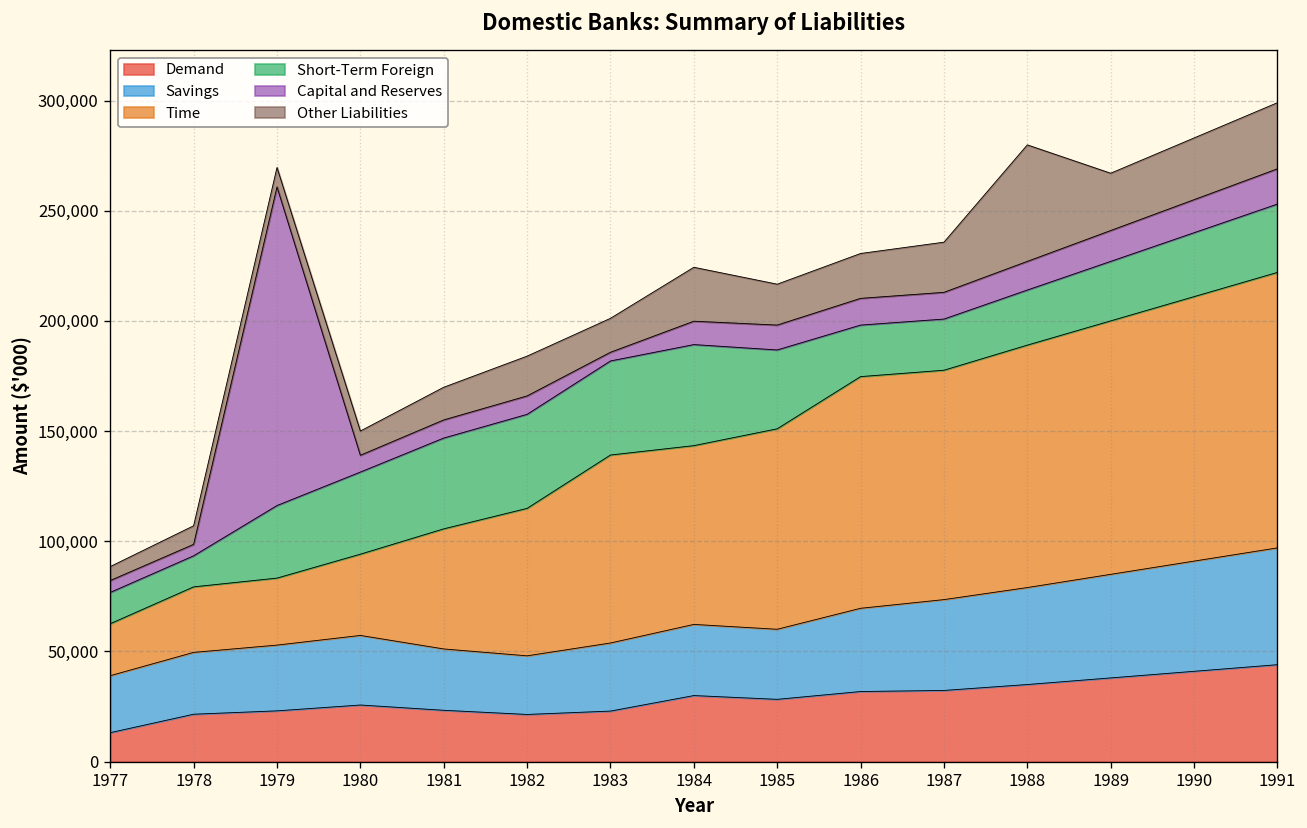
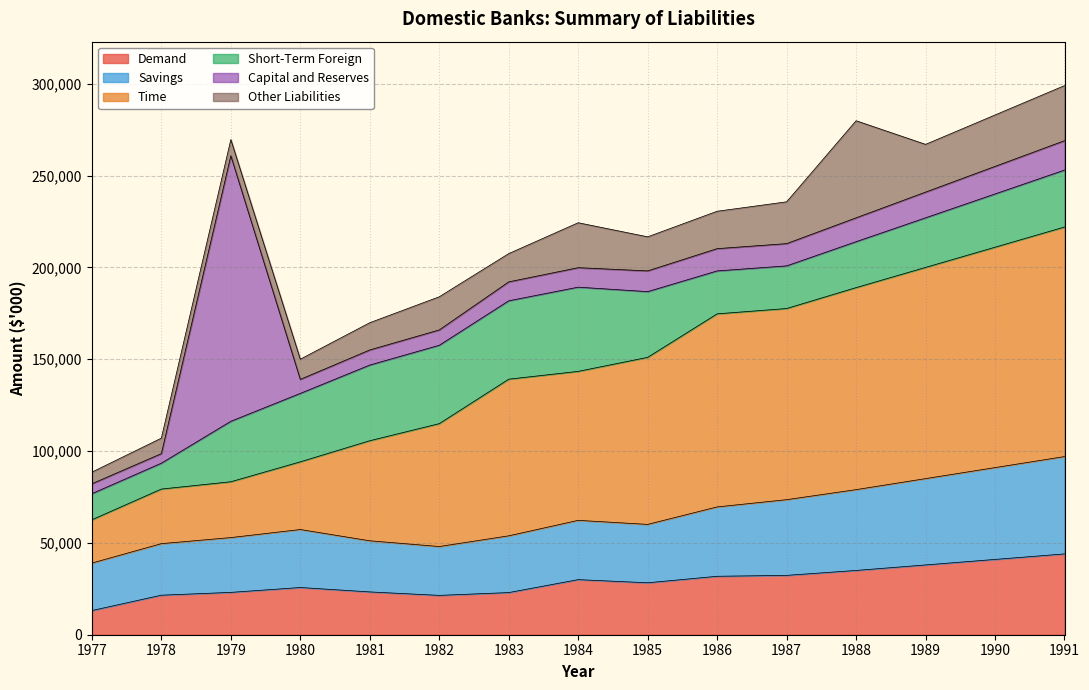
  {
    "Savings": {
      "1977": "26,000",
      "1978": "28,000",
      "1979": "30,000",
      "1980": "32,000",
      "1981": "28,000",
      "1982": "27,000",
      "1983": "31,000",
      "1984": "32,000",
      "1985": "32,000",
      "1986": "38,000",
      "1987": "41,000",
      "1988": "44,000",
      "1989": "47,000",
      "1990": "50,000",
      "1991": "53,000"
    },
    "Short-Term Foreign": {
      "1977": "14,000",
      "1978": "14,000",
      "1979": "33,000",
      "1980": "37,000",
      "1981": "41,000",
      "1982": "43,000",
      "1983": "43,000",
      "1984": "46,000",
      "1985": "36,000",
      "1986": "23,000",
      "1987": "23,000",
      "1988": "25,000",
      "1989": "27,000",
      "1990": "29,000",
      "1991": "31,000"
    },
    "Capital and Reserves": {
      "1977": "5,000",
      "1978": "5,000",
      "1979": "145,000",
      "1980": "8,000",
      "1981": "8,000",
      "1982": "8,000",
-     "1983": "4,000",
+     "1983": "10,000",
      "1984": "11,000",
      "1985": "11,000",
      "1986": "12,000",
      "1987": "12,000",
      "1988": "13,000",
      "1989": "14,000",
      "1990": "15,000",
      "1991": "16,000"
    },
    "Other Liabilities": {
      "1977": "6,000",
      "1978": "8,000",
      "1979": "9,000",
      "1980": "11,000",
      "1981": "15,000",
      "1982": "18,000",
      "1983": "15,000",
      "1984": "24,000",
      "1985": "19,000",
      "1986": "20,000",
      "1987": "23,000",
      "1988": "53,000",
      "1989": "26,000",
      "1990": "28,000",
      "1991": "30,000"
    }
  }
